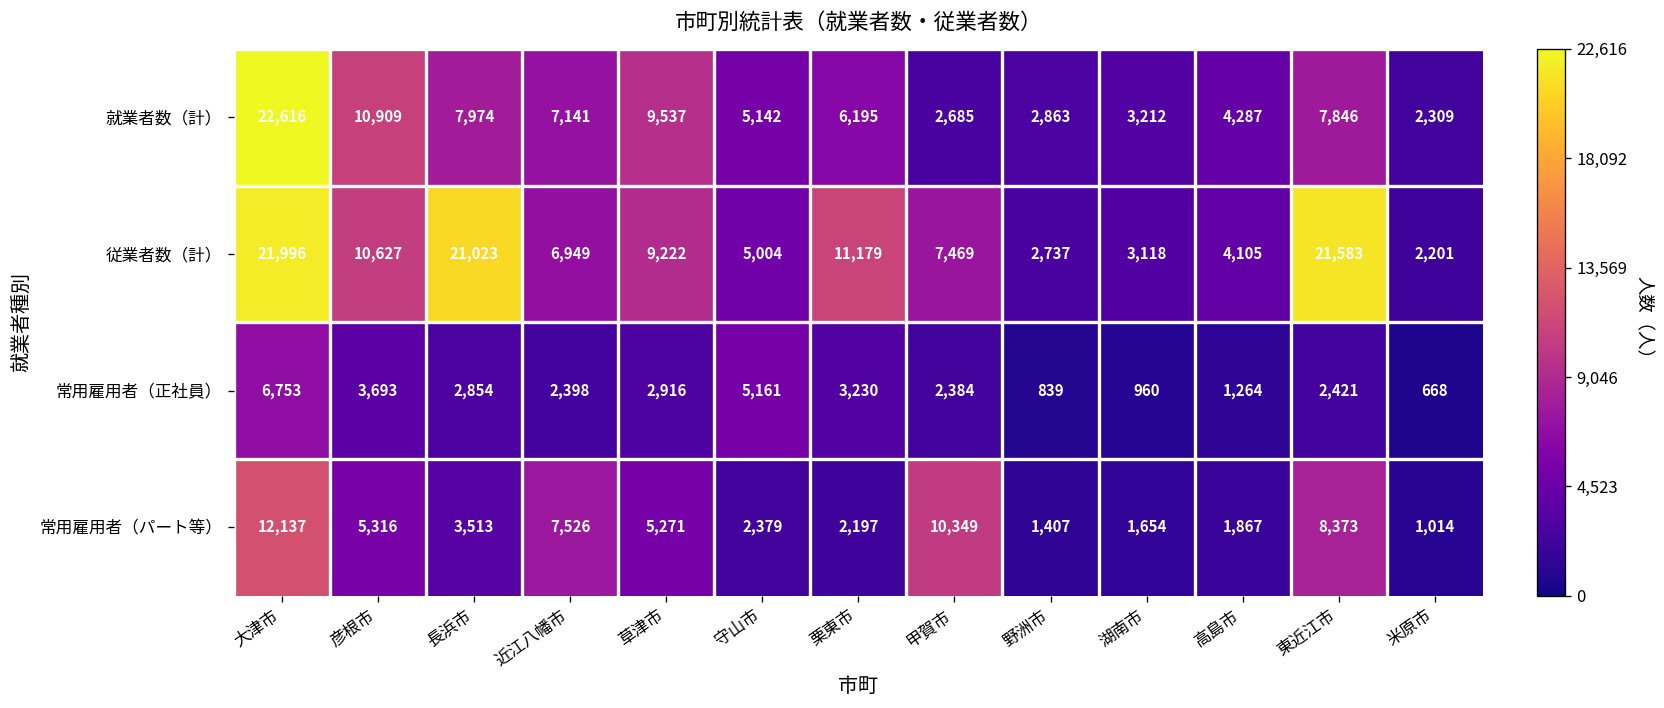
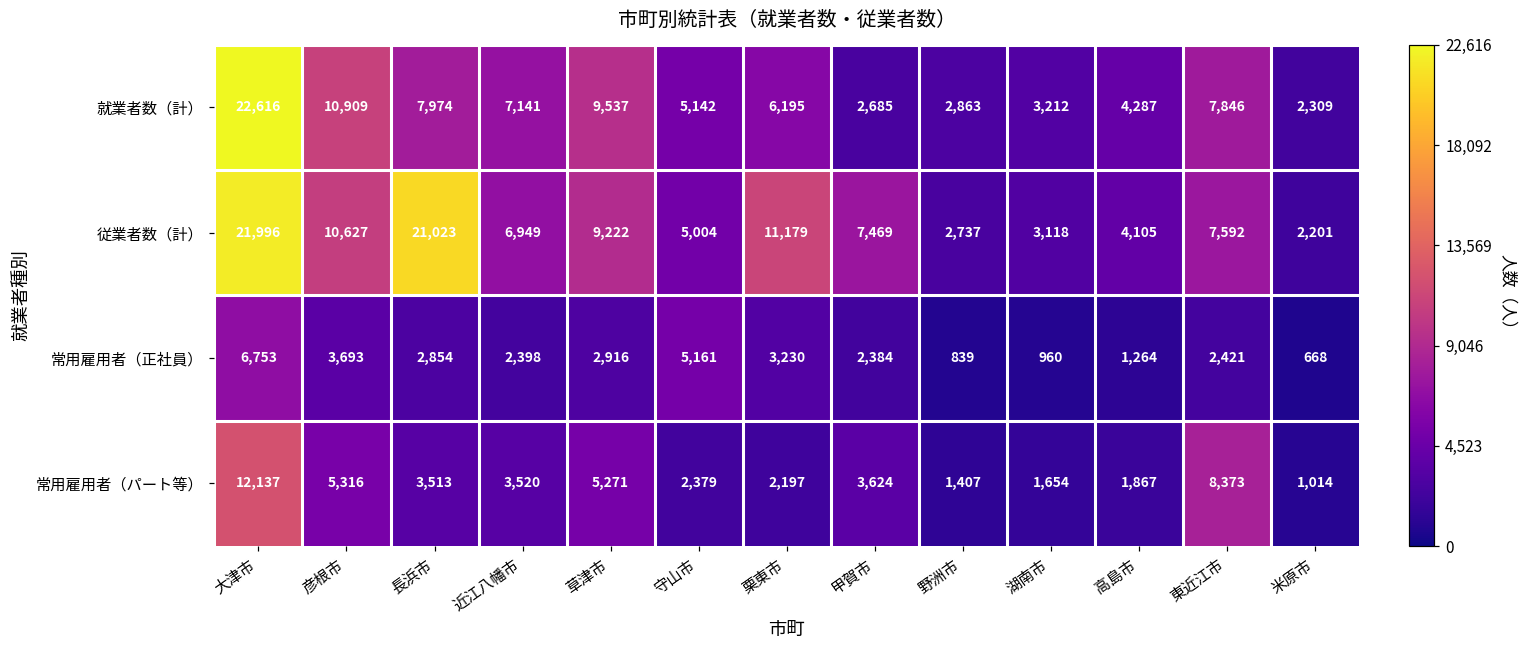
  {
    "就業者数（計）": {
      "大津市": "22,616",
      "彦根市": "10,909",
      "長浜市": "7,974",
      "近江八幡市": "7,141",
      "草津市": "9,537",
      "守山市": "5,142",
      "栗東市": "6,195",
      "甲賀市": "2,685",
      "野洲市": "2,863",
      "湖南市": "3,212",
      "高島市": "4,287",
      "東近江市": "7,846",
      "米原市": "2,309"
    },
    "従業者数（計）": {
      "大津市": "21,996",
      "彦根市": "10,627",
      "長浜市": "21,023",
      "近江八幡市": "6,949",
      "草津市": "9,222",
      "守山市": "5,004",
      "栗東市": "11,179",
      "甲賀市": "7,469",
      "野洲市": "2,737",
      "湖南市": "3,118",
      "高島市": "4,105",
-     "東近江市": "21,583",
+     "東近江市": "7,592",
      "米原市": "2,201"
    },
    "常用雇用者（正社員）": {
      "大津市": "6,753",
      "彦根市": "3,693",
      "長浜市": "2,854",
      "近江八幡市": "2,398",
      "草津市": "2,916",
      "守山市": "5,161",
      "栗東市": "3,230",
      "甲賀市": "2,384",
      "野洲市": "839",
      "湖南市": "960",
      "高島市": "1,264",
      "東近江市": "2,421",
      "米原市": "668"
    },
    "常用雇用者（パート等）": {
      "大津市": "12,137",
      "彦根市": "5,316",
      "長浜市": "3,513",
-     "近江八幡市": "7,526",
+     "近江八幡市": "3,520",
      "草津市": "5,271",
      "守山市": "2,379",
      "栗東市": "2,197",
-     "甲賀市": "10,349",
+     "甲賀市": "3,624",
      "野洲市": "1,407",
      "湖南市": "1,654",
      "高島市": "1,867",
      "東近江市": "8,373",
      "米原市": "1,014"
    }
  }
